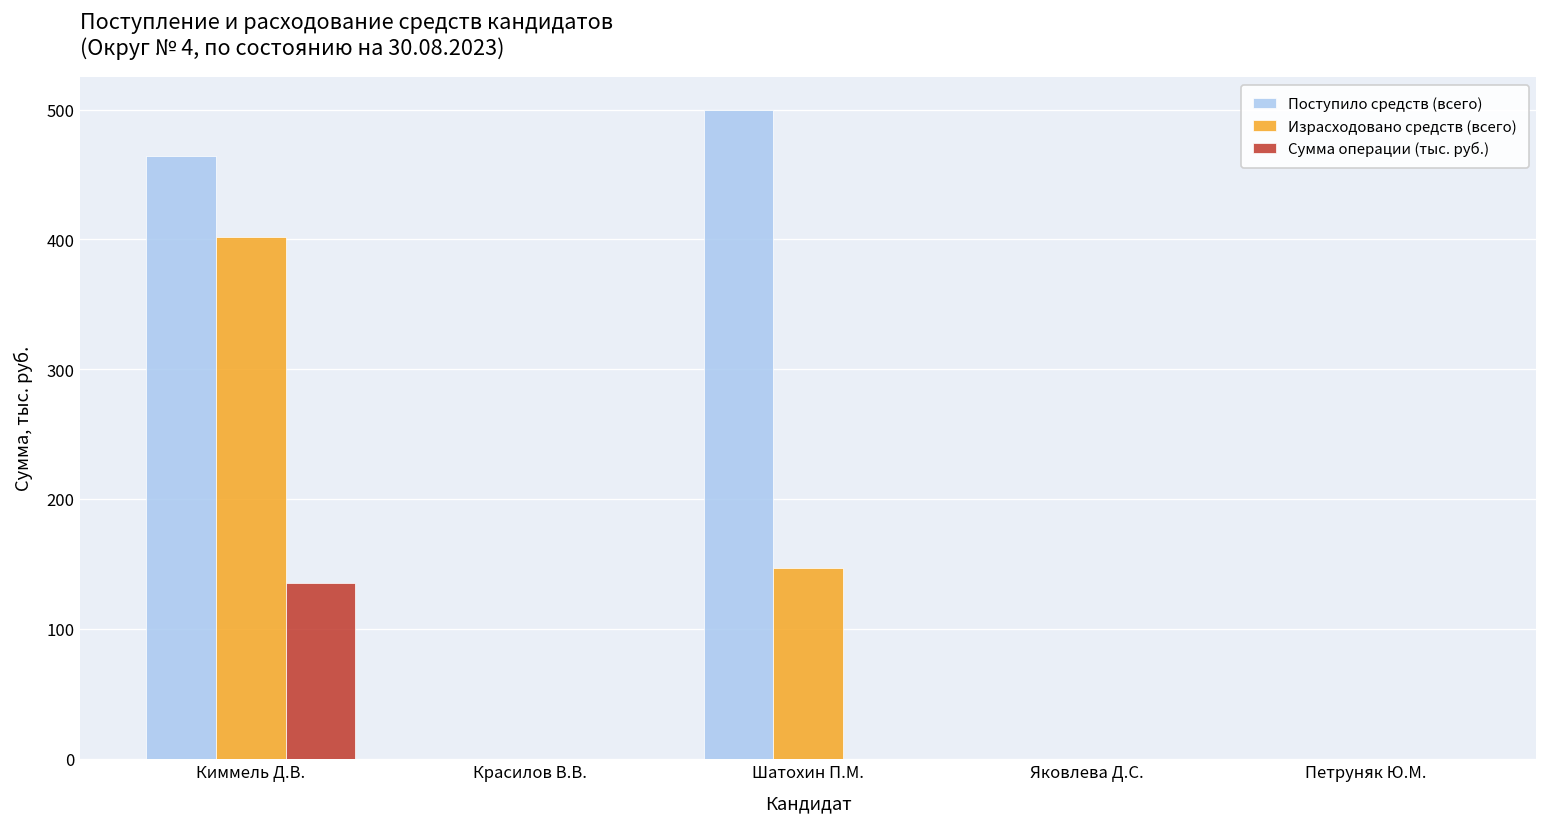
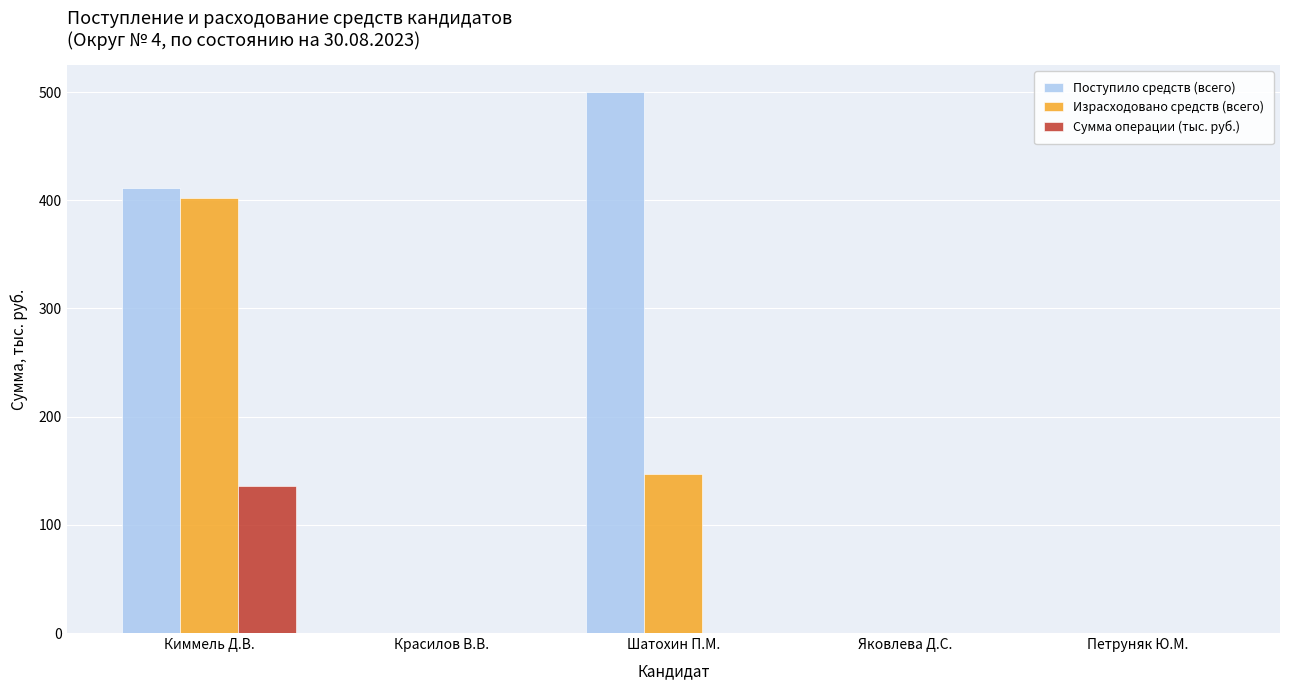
  {
    "Поступило средств (всего)": {
-     "Киммель Д.В.": 464,
+     "Киммель Д.В.": 412,
      "Красилов В.В.": 0,
      "Шатохин П.М.": 500,
      "Петруняк Ю.М.": 0
    },
    "Израсходовано средств (всего)": {
      "Киммель Д.В.": 402,
      "Красилов В.В.": 0,
      "Шатохин П.М.": 147,
      "Яковлева Д.С.": 0,
      "Петруняк Ю.М.": 0
    },
    "Сумма операции (тыс. руб.)": {
      "Киммель Д.В.": 136,
      "Красилов В.В.": 0,
      "Шатохин П.М.": 0,
      "Яковлева Д.С.": 0,
      "Петруняк Ю.М.": 0
    }
  }
